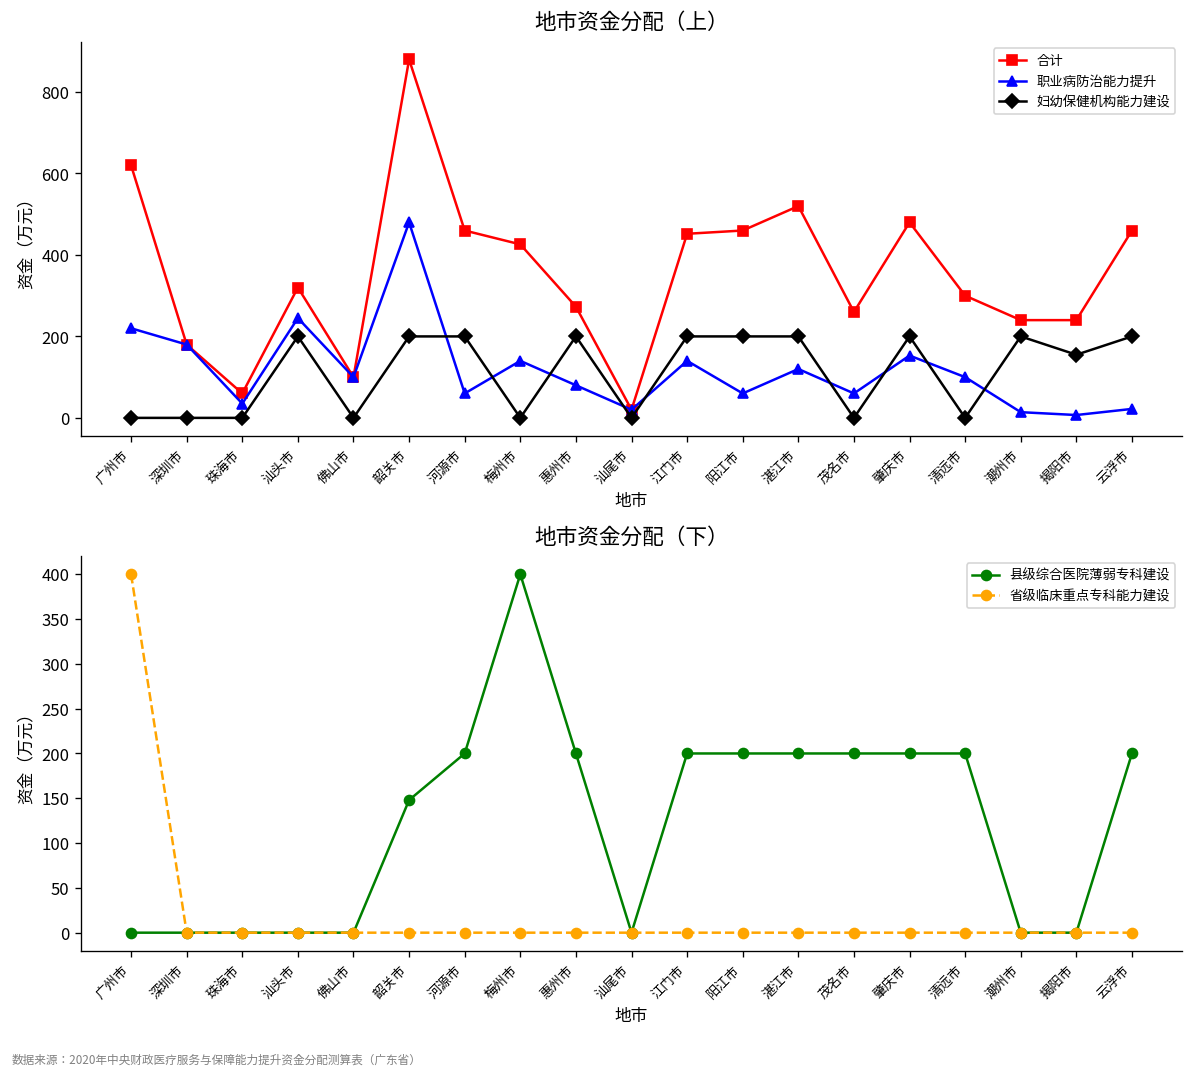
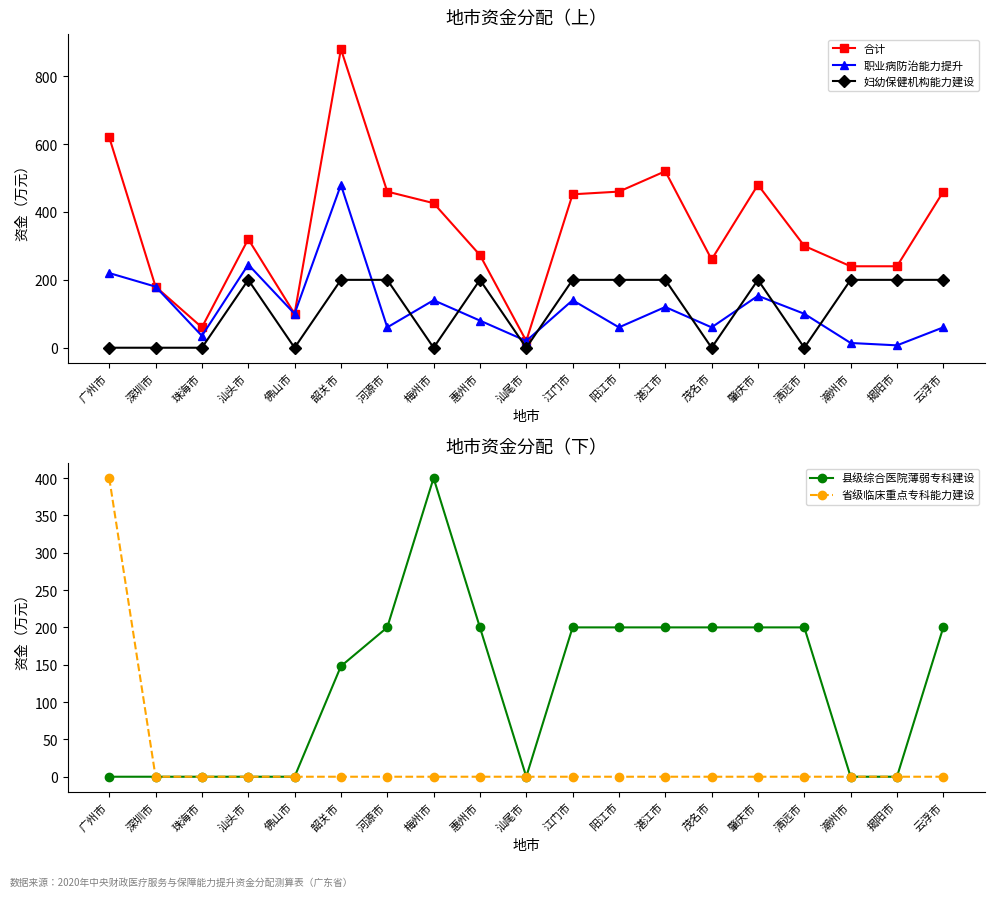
  {
    "地市资金分配（上）": {
      "合计": {
        "广州市": 620,
        "珠海市": 60,
        "汕头市": 320,
        "韶关市": 880,
        "河源市": 460,
        "梅州市": 430,
        "惠州市": 270,
        "江门市": 450,
        "阳江市": 460,
        "湛江市": 520,
        "茂名市": 260,
        "肇庆市": 480,
        "清远市": 300,
        "潮州市": 240,
        "揭阳市": 240,
        "云浮市": 460
      },
      "职业病防治能力提升": {
        "广州市": 220,
        "珠海市": 40,
        "汕头市": 250,
        "韶关市": 480,
        "河源市": 60,
        "梅州市": 140,
        "惠州市": 80,
        "江门市": 140,
        "阳江市": 60,
        "湛江市": 120,
        "茂名市": 60,
        "肇庆市": 150,
        "清远市": 100,
        "潮州市": 10,
        "揭阳市": 10,
-       "云浮市": 20
+       "云浮市": 60
      },
      "妇幼保健机构能力建设": {
        "广州市": 0,
        "深圳市": 0,
        "珠海市": 0,
        "汕头市": 200,
        "佛山市": 0,
        "韶关市": 200,
        "河源市": 200,
        "梅州市": 0,
        "惠州市": 200,
        "汕尾市": 0,
        "江门市": 200,
        "阳江市": 200,
        "湛江市": 200,
        "茂名市": 0,
        "肇庆市": 200,
        "清远市": 0,
        "潮州市": 200,
-       "揭阳市": 160,
+       "揭阳市": 200,
        "云浮市": 200
      }
    },
    "地市资金分配（下）": {
      "县级综合医院薄弱专科建设": {
        "广州市": 0,
        "韶关市": 150,
        "河源市": 200,
        "梅州市": 400,
        "惠州市": 200,
        "江门市": 200,
        "阳江市": 200,
        "湛江市": 200,
        "茂名市": 200,
        "肇庆市": 200,
        "清远市": 200,
        "云浮市": 200
      },
      "省级临床重点专科能力建设": {
        "广州市": 400,
        "韶关市": 0,
        "河源市": 0,
        "梅州市": 0,
        "惠州市": 0,
        "江门市": 0,
        "阳江市": 0,
        "湛江市": 0,
        "茂名市": 0,
        "肇庆市": 0,
        "清远市": 0,
        "云浮市": 0
      }
    }
  }
